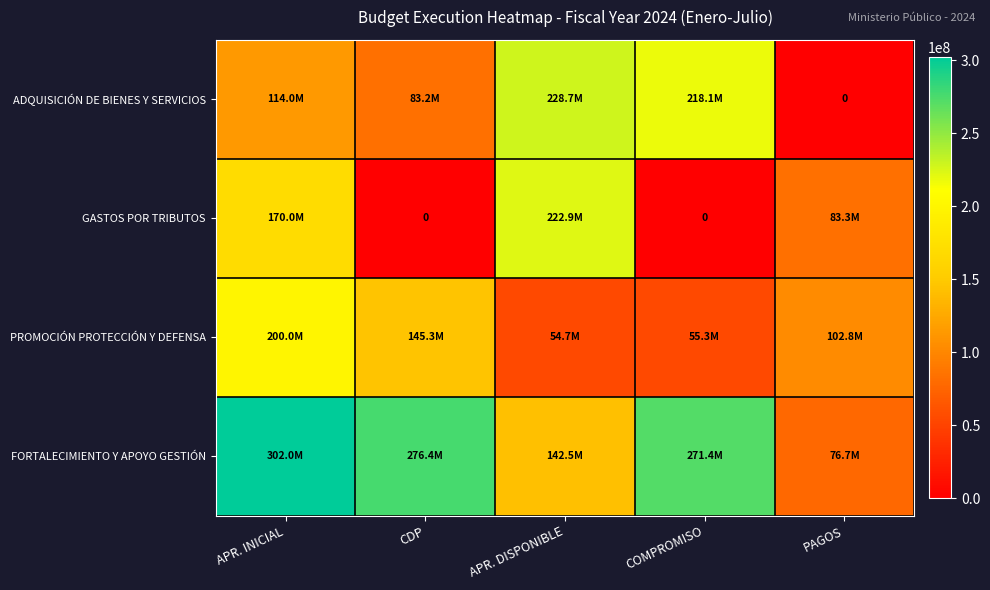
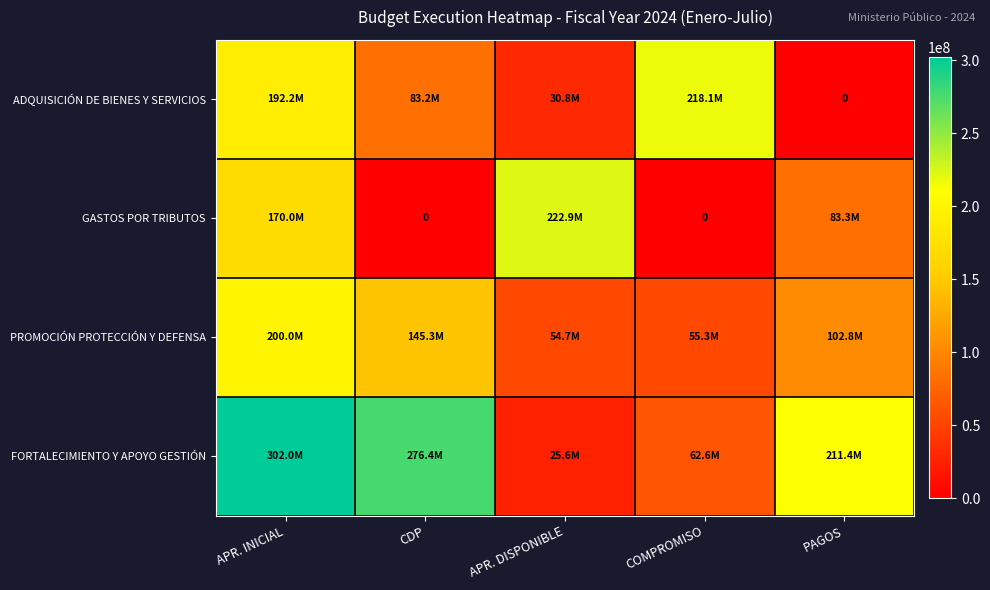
  {
    "ADQUISICIÓN DE BIENES Y SERVICIOS": {
-     "APR. INICIAL": "114.0M",
+     "APR. INICIAL": "192.2M",
      "CDP": "83.2M",
-     "APR. DISPONIBLE": "228.7M",
+     "APR. DISPONIBLE": "30.8M",
      "COMPROMISO": "218.1M",
      "PAGOS": "0"
    },
    "GASTOS POR TRIBUTOS": {
      "APR. INICIAL": "170.0M",
      "CDP": "0",
      "APR. DISPONIBLE": "222.9M",
      "COMPROMISO": "0",
      "PAGOS": "83.3M"
    },
    "PROMOCIÓN PROTECCIÓN Y DEFENSA": {
      "APR. INICIAL": "200.0M",
      "CDP": "145.3M",
      "APR. DISPONIBLE": "54.7M",
      "COMPROMISO": "55.3M",
      "PAGOS": "102.8M"
    },
    "FORTALECIMIENTO Y APOYO GESTIÓN": {
      "APR. INICIAL": "302.0M",
      "CDP": "276.4M",
-     "APR. DISPONIBLE": "142.5M",
-     "COMPROMISO": "271.4M",
-     "PAGOS": "76.7M"
+     "APR. DISPONIBLE": "25.6M",
+     "COMPROMISO": "62.6M",
+     "PAGOS": "211.4M"
    }
  }
